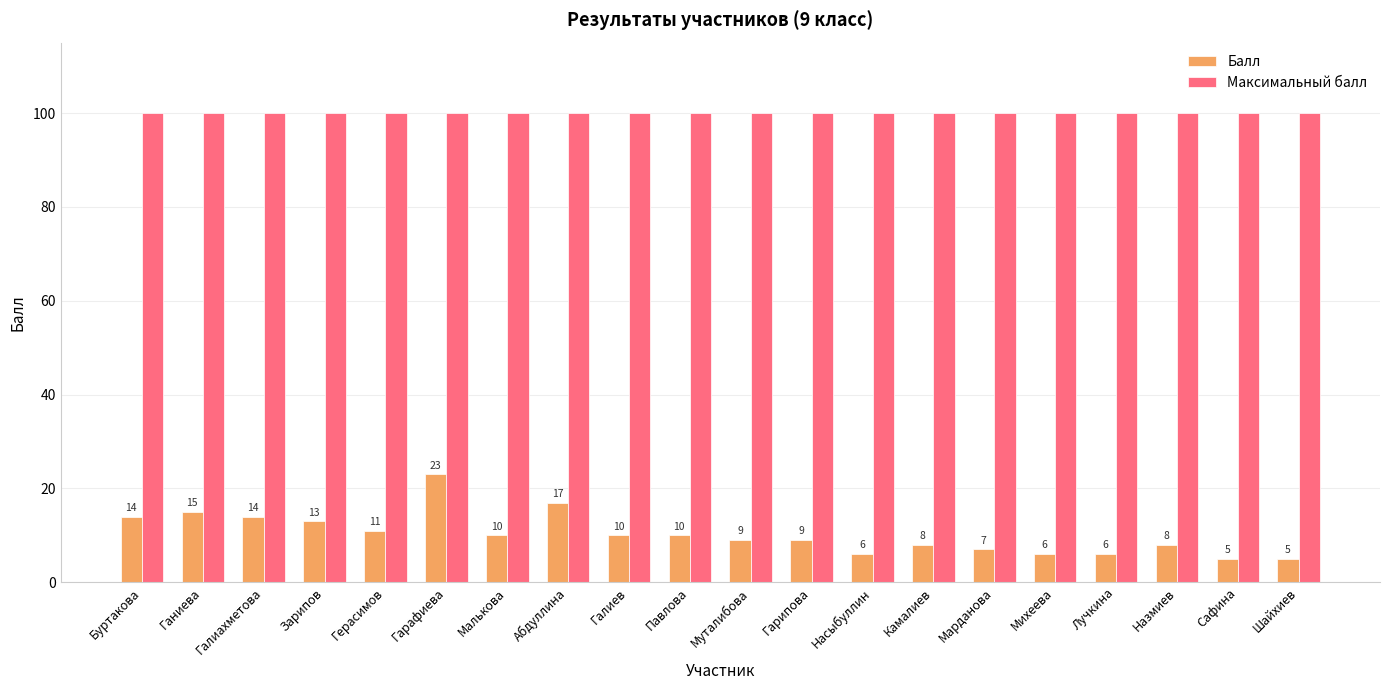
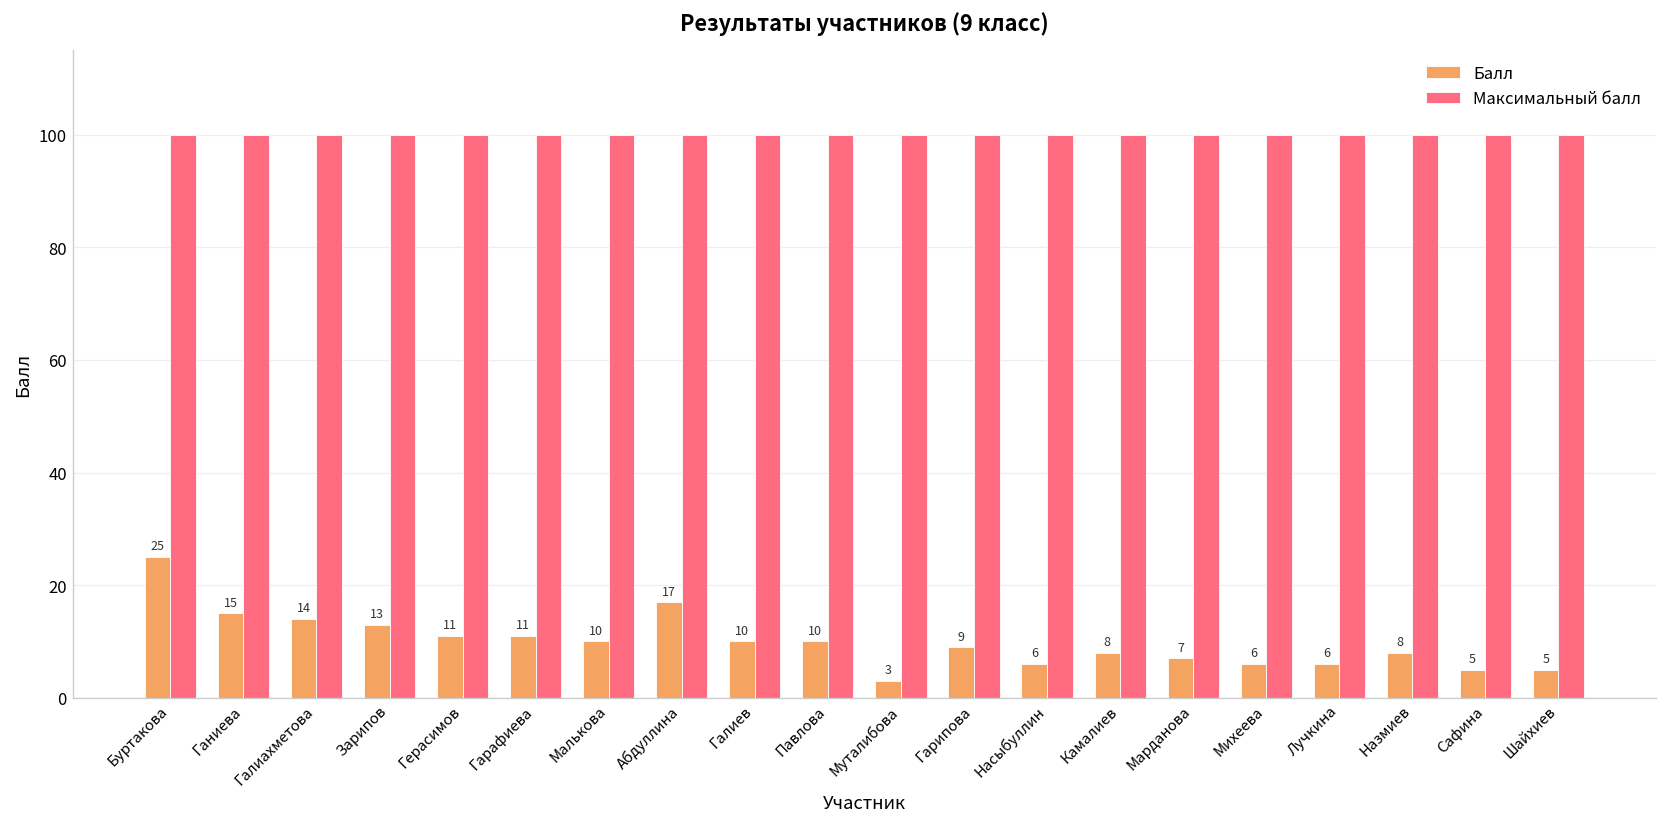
  {
    "Балл": {
-     "Буртакова": 14,
+     "Буртакова": 25,
      "Ганиева": 15,
      "Галиахметова": 14,
      "Зарипов": 13,
      "Герасимов": 11,
-     "Гарафиева": 23,
+     "Гарафиева": 11,
      "Малькова": 10,
      "Абдуллина": 17,
      "Галиев": 10,
      "Павлова": 10,
-     "Муталибова": 9,
+     "Муталибова": 3,
      "Гарипова": 9,
      "Насыбуллин": 6,
      "Камалиев": 8,
      "Марданова": 7,
      "Михеева": 6,
      "Лучкина": 6,
      "Назмиев": 8,
      "Сафина": 5,
      "Шайхиев": 5
    },
    "Максимальный балл": {
      "Буртакова": 100,
      "Ганиева": 100,
      "Галиахметова": 100,
      "Зарипов": 100,
      "Герасимов": 100,
      "Гарафиева": 100,
      "Малькова": 100,
      "Абдуллина": 100,
      "Галиев": 100,
      "Павлова": 100,
      "Муталибова": 100,
      "Гарипова": 100,
      "Насыбуллин": 100,
      "Камалиев": 100,
      "Марданова": 100,
      "Михеева": 100,
      "Лучкина": 100,
      "Назмиев": 100,
      "Сафина": 100,
      "Шайхиев": 100
    }
  }
